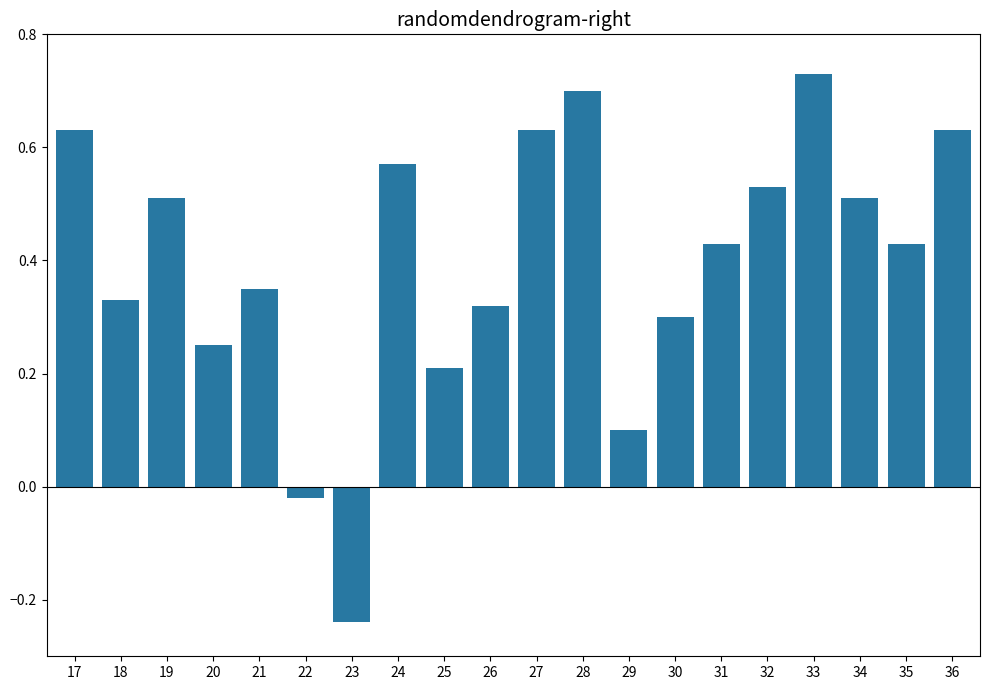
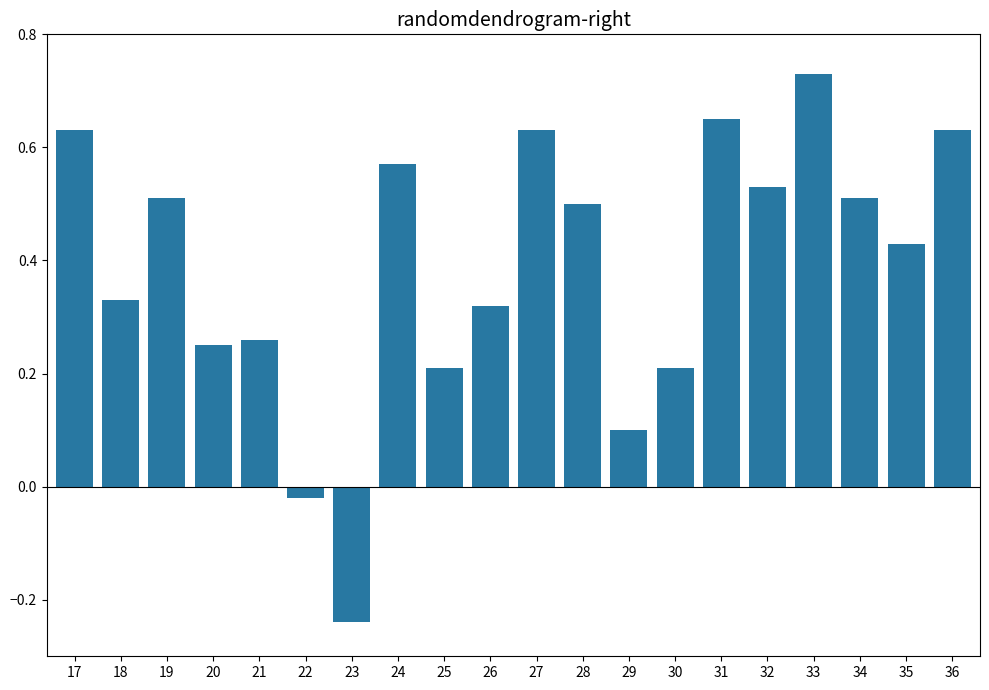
  {
    "17": 0.63,
    "18": 0.33,
    "19": 0.51,
    "20": 0.25,
-   "21": 0.35,
+   "21": 0.26,
    "22": -0.02,
    "23": -0.24,
    "24": 0.57,
    "25": 0.21,
    "26": 0.32,
    "27": 0.63,
-   "28": 0.7,
+   "28": 0.5,
    "29": 0.10,
-   "30": 0.30,
-   "31": 0.43,
+   "30": 0.21,
+   "31": 0.65,
    "32": 0.53,
    "33": 0.73,
    "34": 0.51,
    "35": 0.43,
    "36": 0.63
  }
